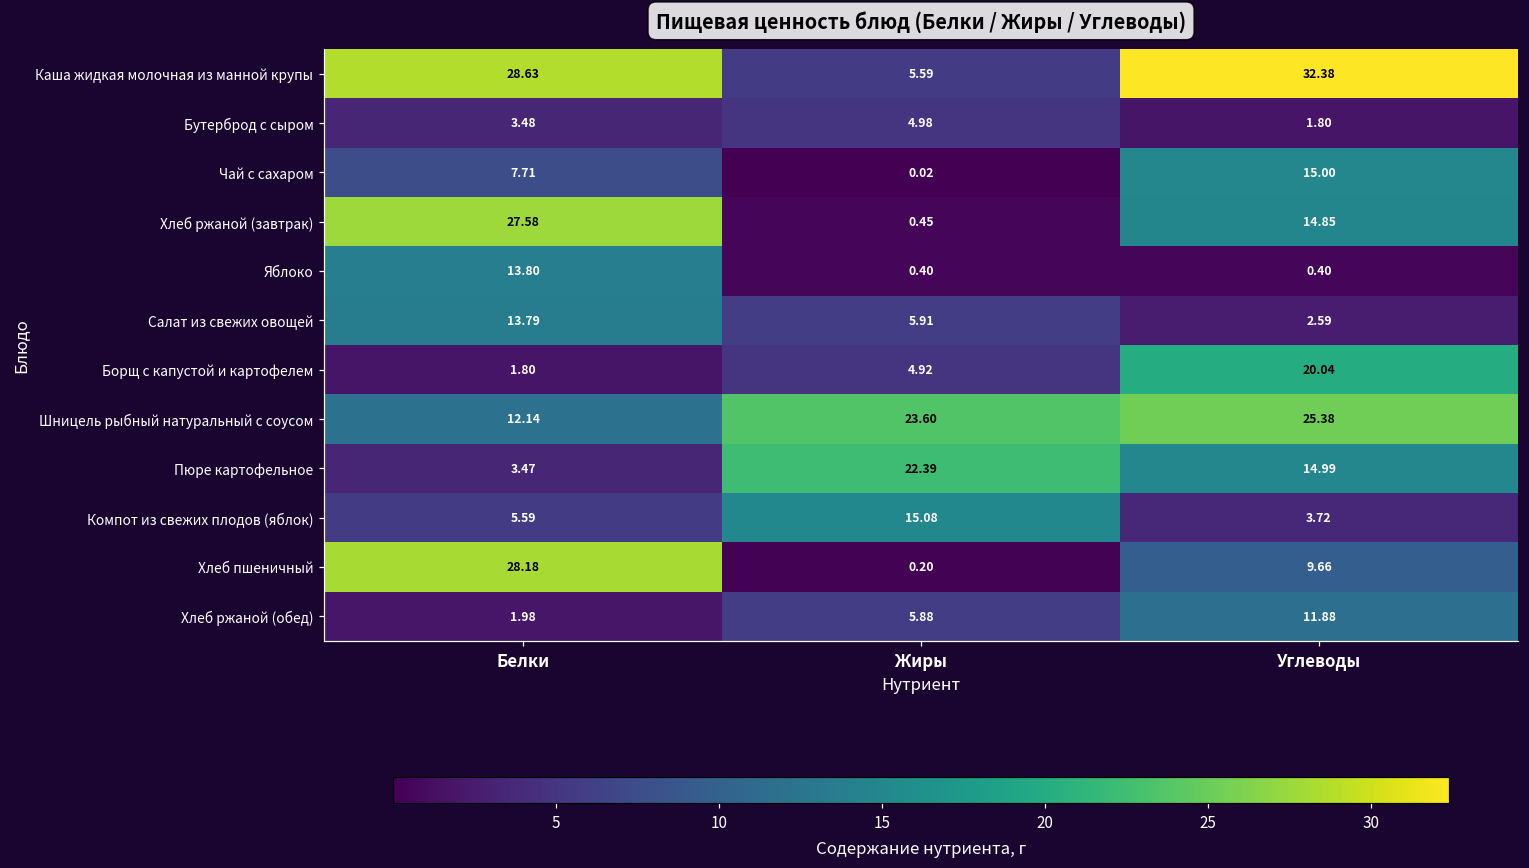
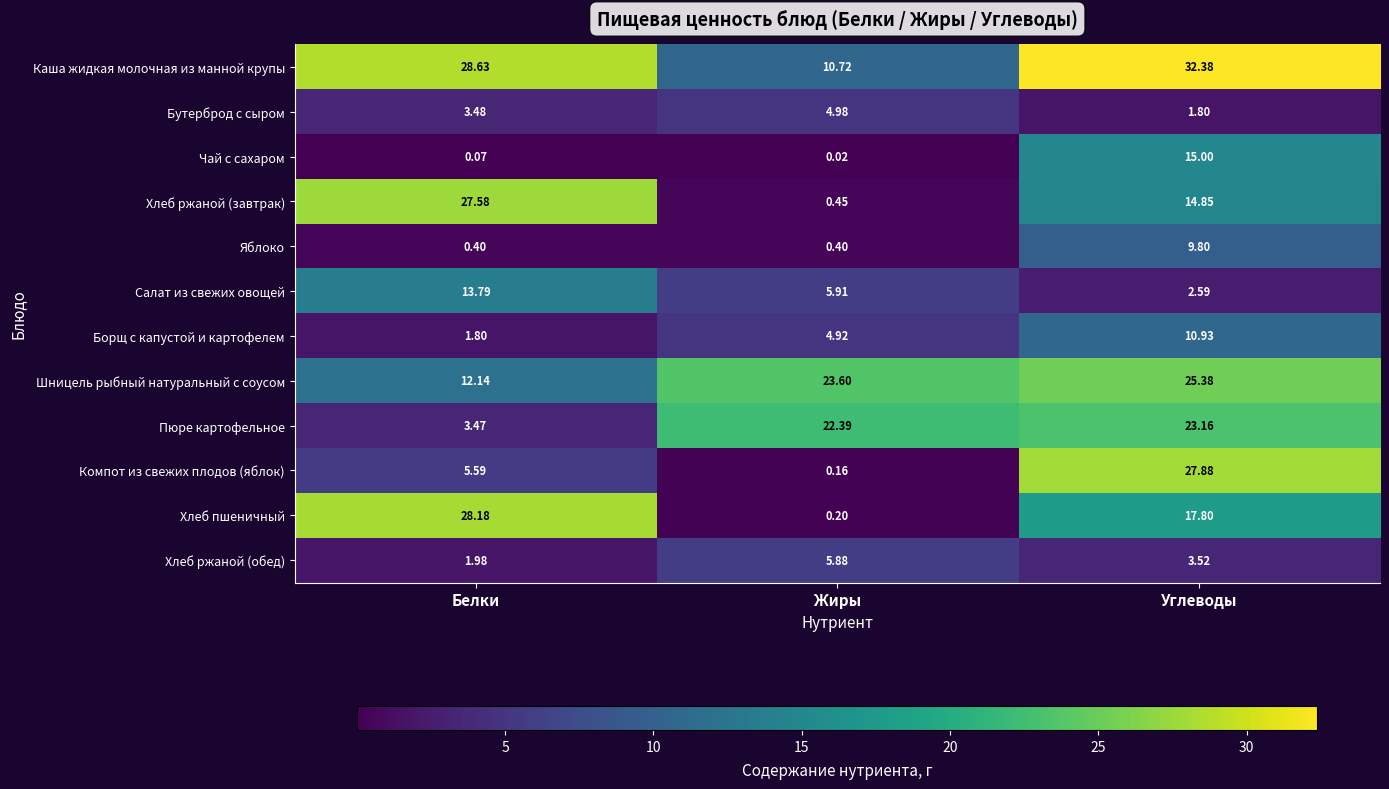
  {
    "Каша жидкая молочная из манной крупы": {
      "Белки": 28.63,
-     "Жиры": 5.59,
+     "Жиры": 10.72,
      "Углеводы": 32.38
    },
    "Бутерброд с сыром": {
      "Белки": 3.48,
      "Жиры": 4.98,
      "Углеводы": 1.80
    },
    "Чай с сахаром": {
-     "Белки": 7.71,
+     "Белки": 0.07,
      "Жиры": 0.02,
      "Углеводы": 15.00
    },
    "Хлеб ржаной (завтрак)": {
      "Белки": 27.58,
      "Жиры": 0.45,
      "Углеводы": 14.85
    },
    "Яблоко": {
-     "Белки": 13.80,
+     "Белки": 0.40,
      "Жиры": 0.40,
-     "Углеводы": 0.40
+     "Углеводы": 9.80
    },
    "Салат из свежих овощей": {
      "Белки": 13.79,
      "Жиры": 5.91,
      "Углеводы": 2.59
    },
    "Борщ с капустой и картофелем": {
      "Белки": 1.80,
      "Жиры": 4.92,
-     "Углеводы": 20.04
+     "Углеводы": 10.93
    },
    "Шницель рыбный натуральный с соусом": {
      "Белки": 12.14,
      "Жиры": 23.60,
      "Углеводы": 25.38
    },
    "Пюре картофельное": {
      "Белки": 3.47,
      "Жиры": 22.39,
-     "Углеводы": 14.99
+     "Углеводы": 23.16
    },
    "Компот из свежих плодов (яблок)": {
      "Белки": 5.59,
-     "Жиры": 15.08,
-     "Углеводы": 3.72
+     "Жиры": 0.16,
+     "Углеводы": 27.88
    },
    "Хлеб пшеничный": {
      "Белки": 28.18,
      "Жиры": 0.20,
-     "Углеводы": 9.66
+     "Углеводы": 17.80
    },
    "Хлеб ржаной (обед)": {
      "Белки": 1.98,
      "Жиры": 5.88,
-     "Углеводы": 11.88
+     "Углеводы": 3.52
    }
  }
